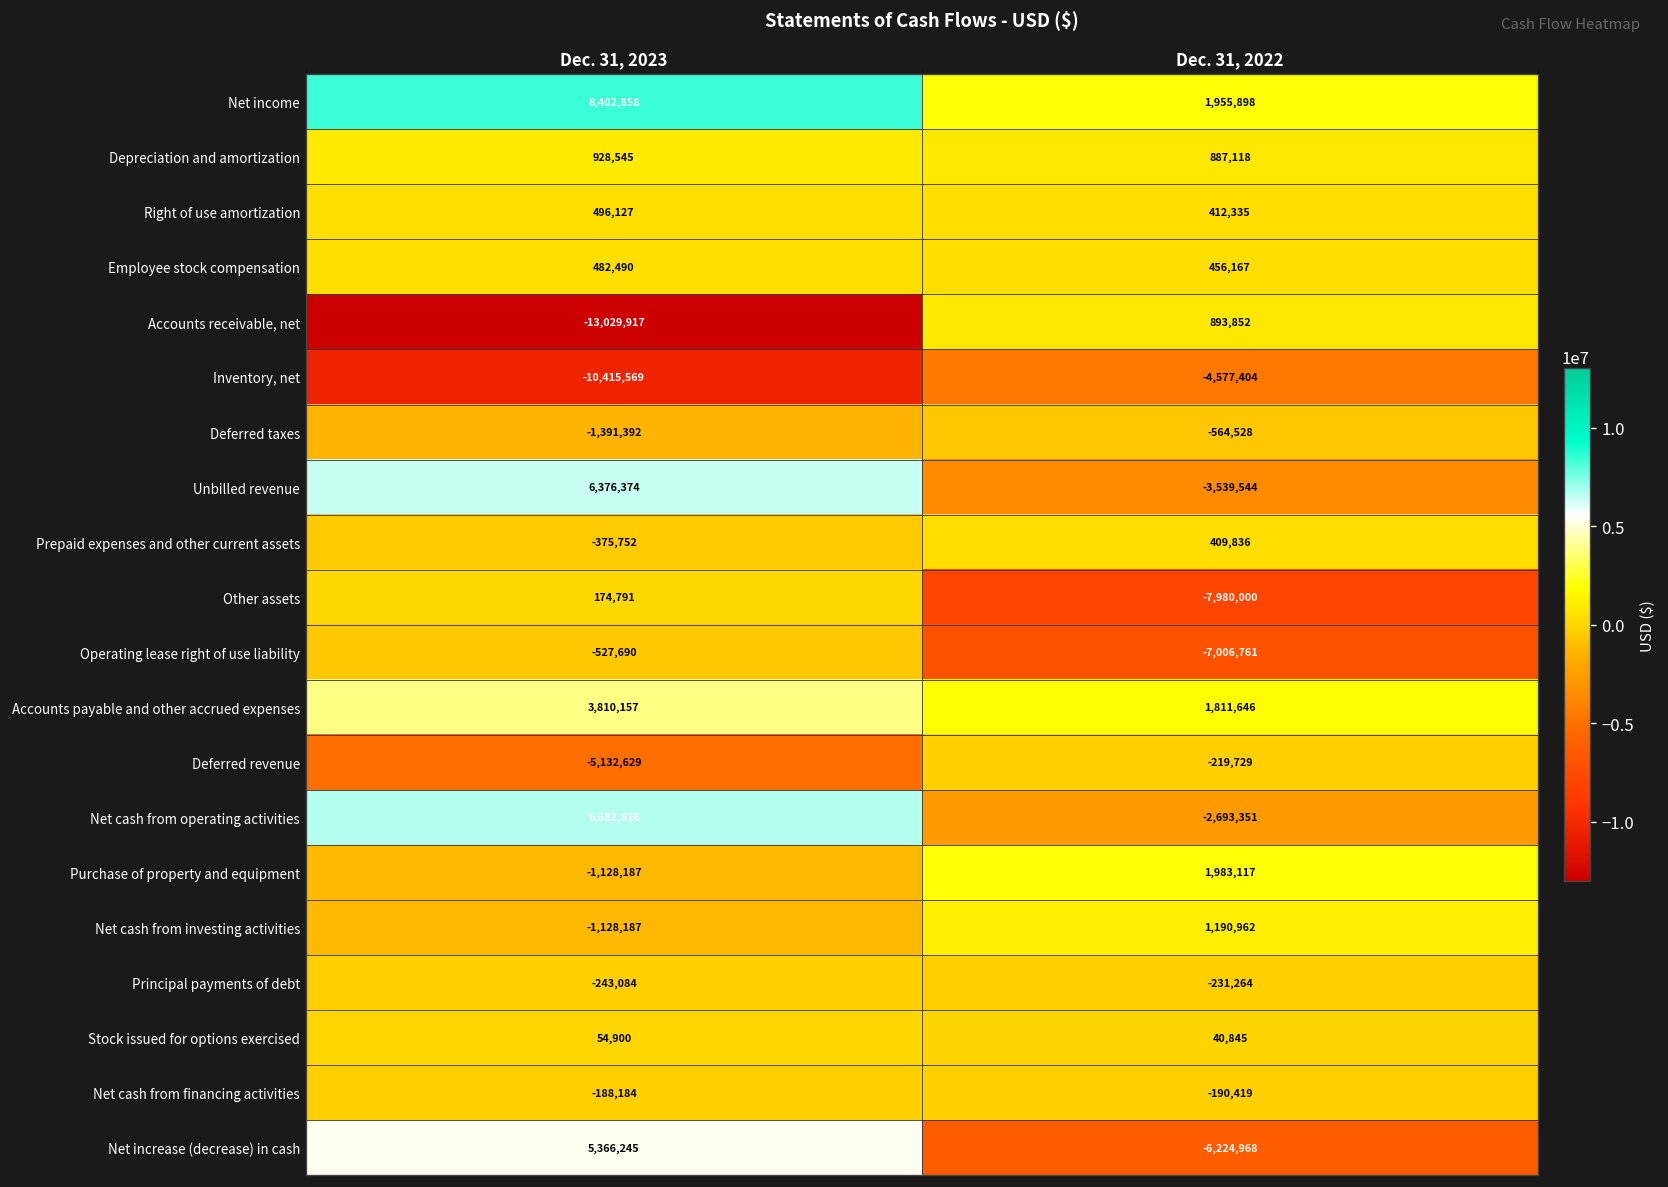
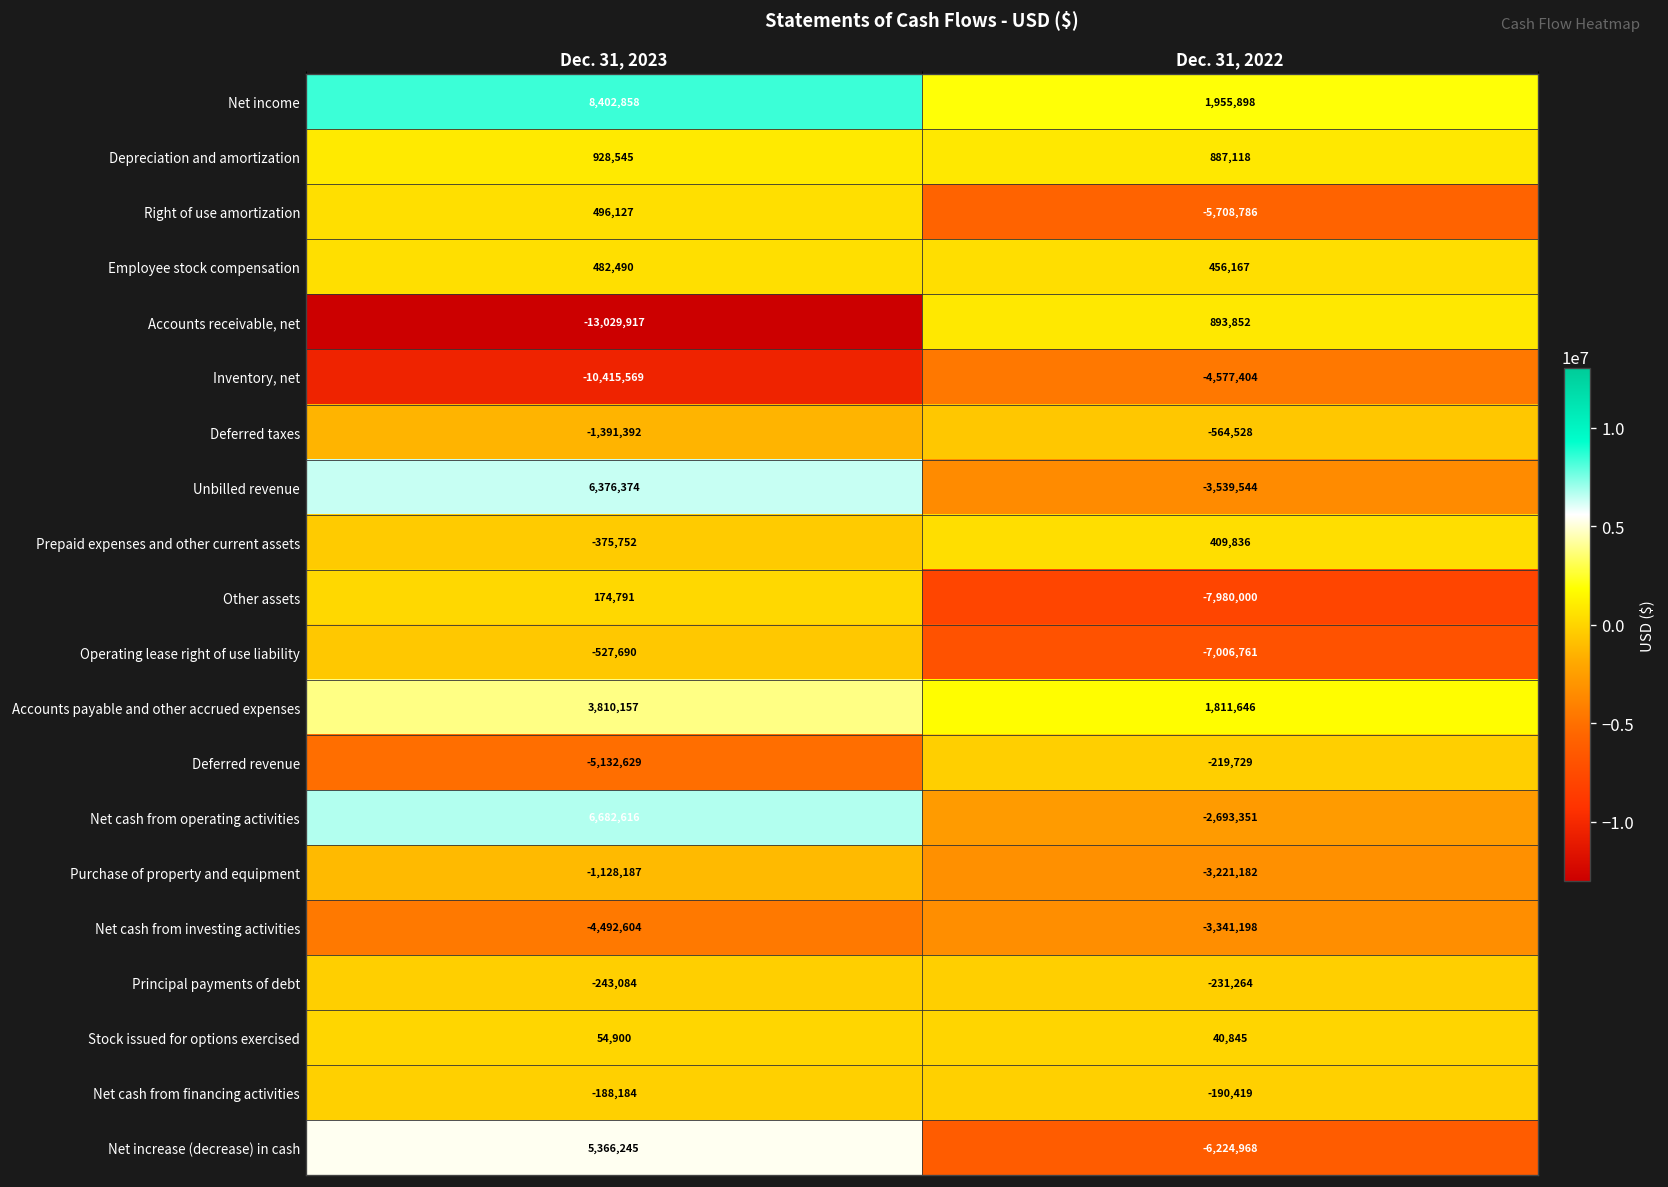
  {
    "Net income": {
      "Dec. 31, 2023": "8,402,858",
      "Dec. 31, 2022": "1,955,898"
    },
    "Depreciation and amortization": {
      "Dec. 31, 2023": "928,545",
      "Dec. 31, 2022": "887,118"
    },
    "Right of use amortization": {
      "Dec. 31, 2023": "496,127",
-     "Dec. 31, 2022": "412,335"
+     "Dec. 31, 2022": "-5,708,786"
    },
    "Employee stock compensation": {
      "Dec. 31, 2023": "482,490",
      "Dec. 31, 2022": "456,167"
    },
    "Accounts receivable, net": {
      "Dec. 31, 2023": "-13,029,917",
      "Dec. 31, 2022": "893,852"
    },
    "Inventory, net": {
      "Dec. 31, 2023": "-10,415,569",
      "Dec. 31, 2022": "-4,577,404"
    },
    "Deferred taxes": {
      "Dec. 31, 2023": "-1,391,392",
      "Dec. 31, 2022": "-564,528"
    },
    "Unbilled revenue": {
      "Dec. 31, 2023": "6,376,374",
      "Dec. 31, 2022": "-3,539,544"
    },
    "Prepaid expenses and other current assets": {
      "Dec. 31, 2023": "-375,752",
      "Dec. 31, 2022": "409,836"
    },
    "Other assets": {
      "Dec. 31, 2023": "174,791",
      "Dec. 31, 2022": "-7,980,000"
    },
    "Operating lease right of use liability": {
      "Dec. 31, 2023": "-527,690",
      "Dec. 31, 2022": "-7,006,761"
    },
    "Accounts payable and other accrued expenses": {
      "Dec. 31, 2023": "3,810,157",
      "Dec. 31, 2022": "1,811,646"
    },
    "Deferred revenue": {
      "Dec. 31, 2023": "-5,132,629",
      "Dec. 31, 2022": "-219,729"
    },
    "Net cash from operating activities": {
      "Dec. 31, 2023": "6,682,616",
      "Dec. 31, 2022": "-2,693,351"
    },
    "Purchase of property and equipment": {
      "Dec. 31, 2023": "-1,128,187",
-     "Dec. 31, 2022": "1,983,117"
+     "Dec. 31, 2022": "-3,221,182"
    },
    "Net cash from investing activities": {
-     "Dec. 31, 2023": "-1,128,187",
-     "Dec. 31, 2022": "1,190,962"
+     "Dec. 31, 2023": "-4,492,604",
+     "Dec. 31, 2022": "-3,341,198"
    },
    "Principal payments of debt": {
      "Dec. 31, 2023": "-243,084",
      "Dec. 31, 2022": "-231,264"
    },
    "Stock issued for options exercised": {
      "Dec. 31, 2023": "54,900",
      "Dec. 31, 2022": "40,845"
    },
    "Net cash from financing activities": {
      "Dec. 31, 2023": "-188,184",
      "Dec. 31, 2022": "-190,419"
    },
    "Net increase (decrease) in cash": {
      "Dec. 31, 2023": "5,366,245",
      "Dec. 31, 2022": "-6,224,968"
    }
  }
